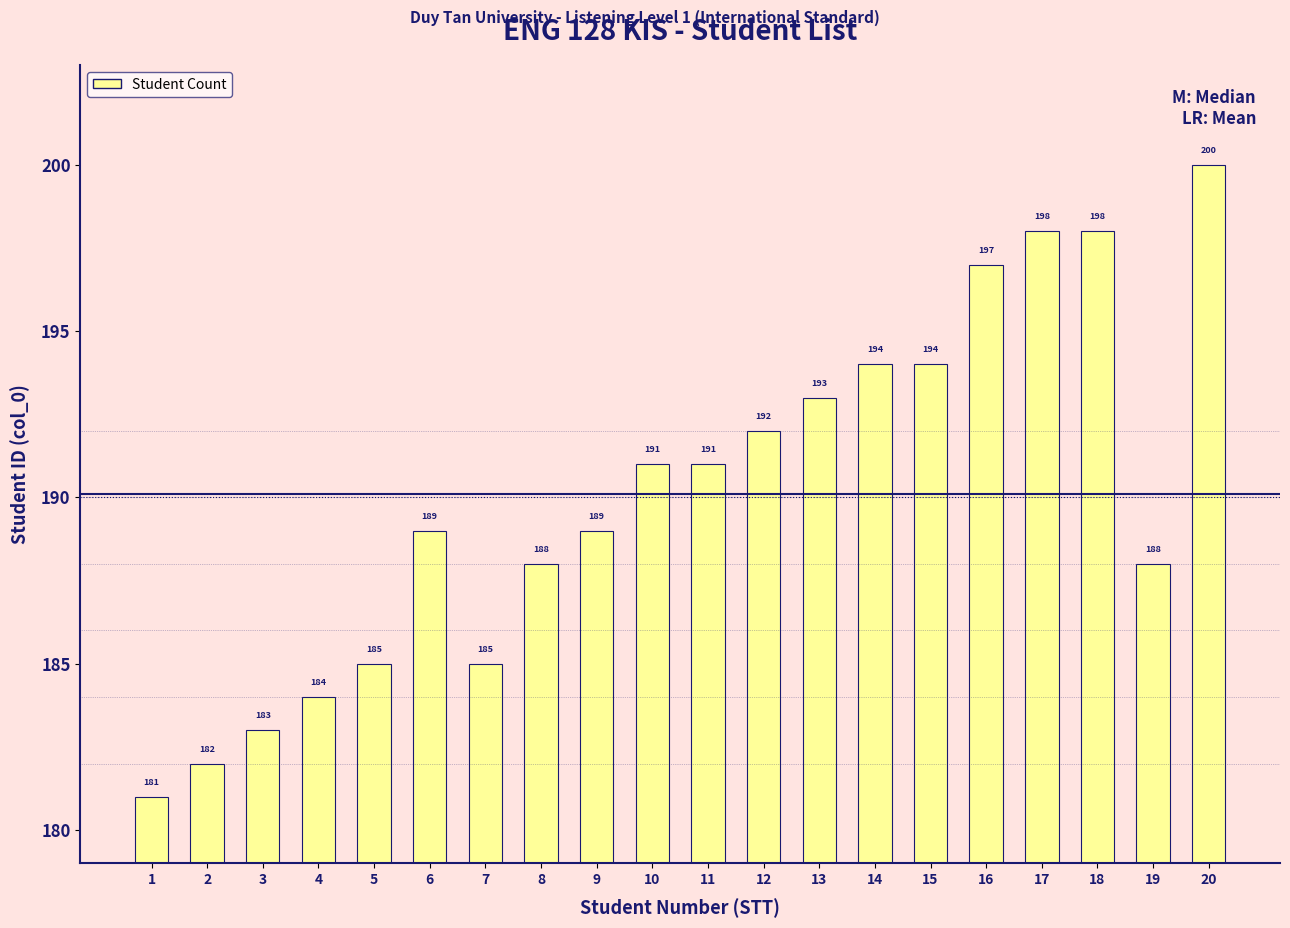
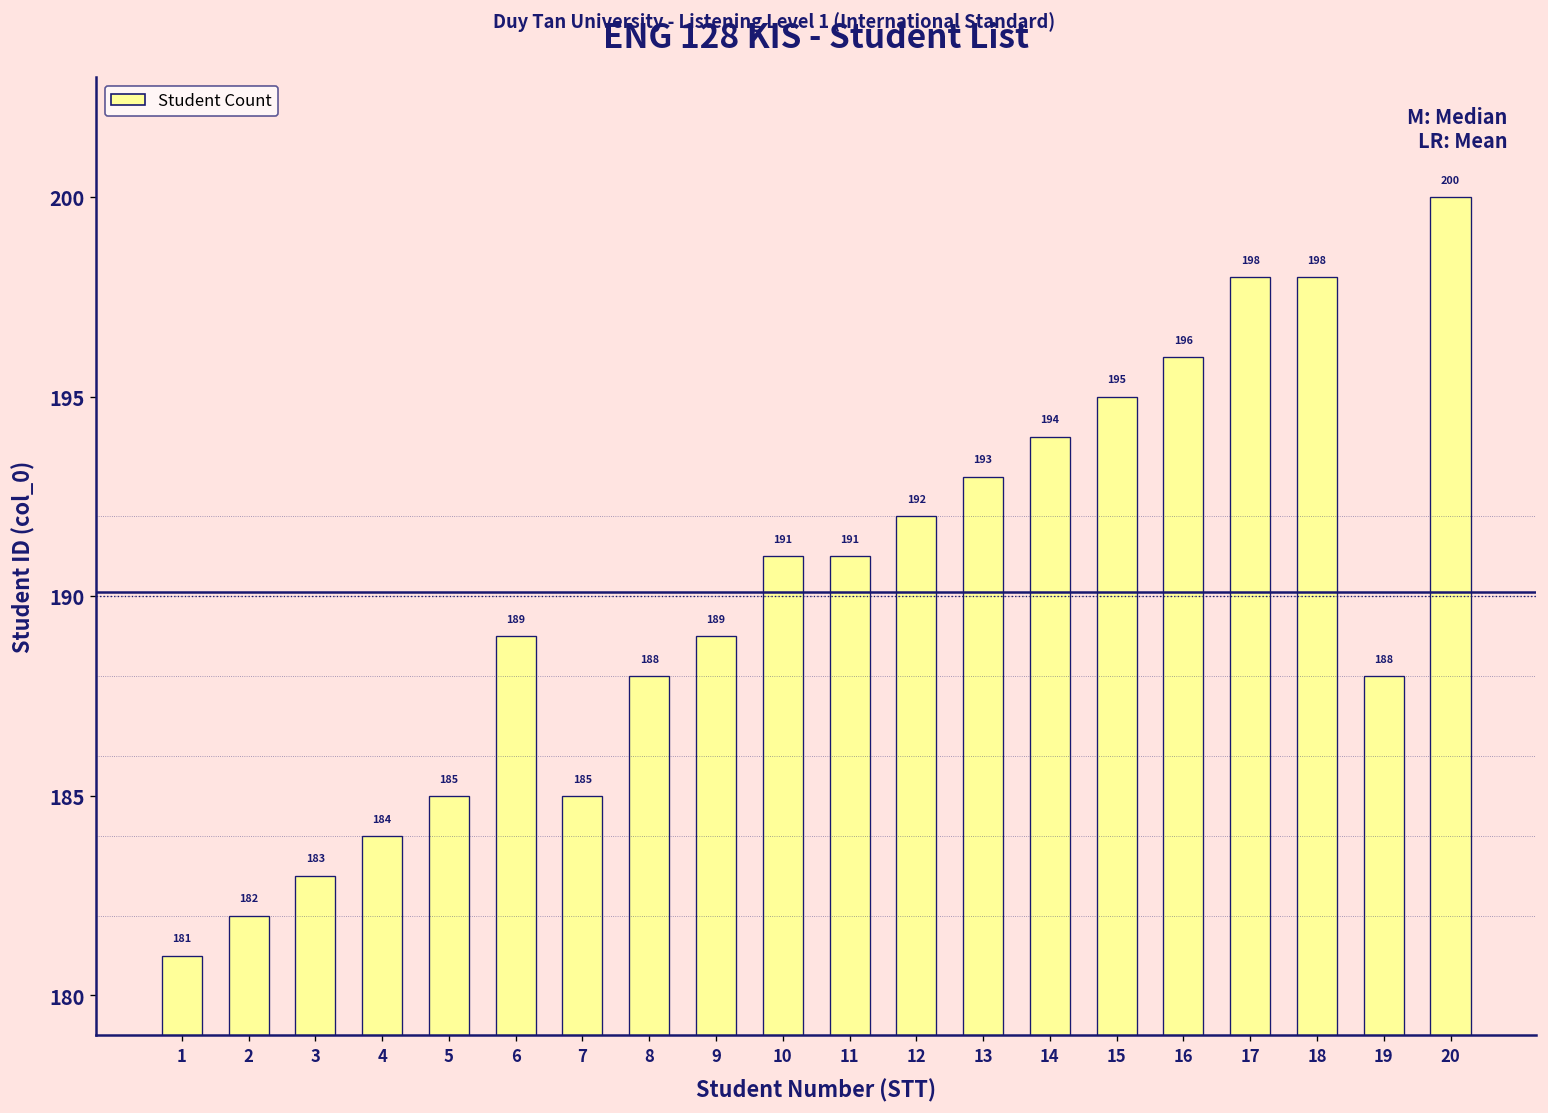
  {
    "1": 181,
    "2": 182,
    "3": 183,
    "4": 184,
    "5": 185,
    "6": 189,
    "7": 185,
    "8": 188,
    "9": 189,
    "10": 191,
    "11": 191,
    "12": 192,
    "13": 193,
    "14": 194,
-   "15": 194,
-   "16": 197,
+   "15": 195,
+   "16": 196,
    "17": 198,
    "18": 198,
    "19": 188,
    "20": 200
  }
